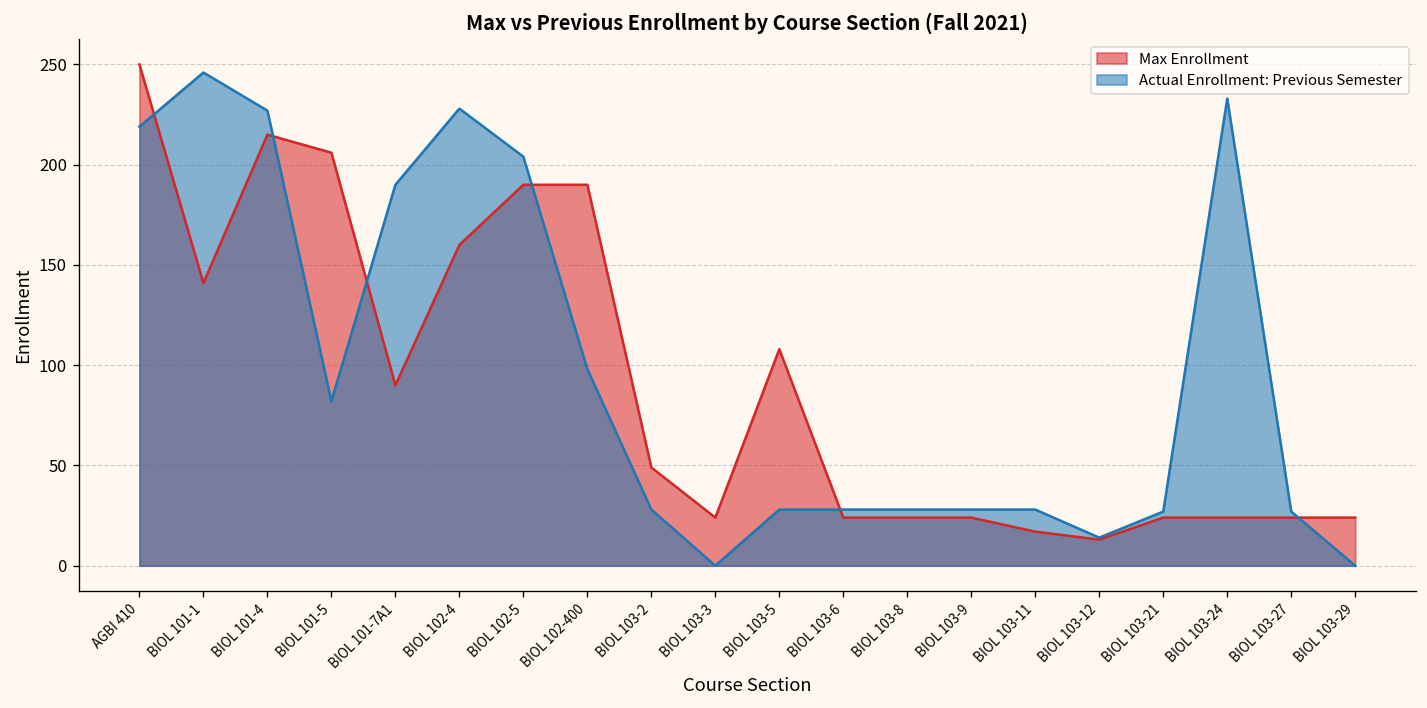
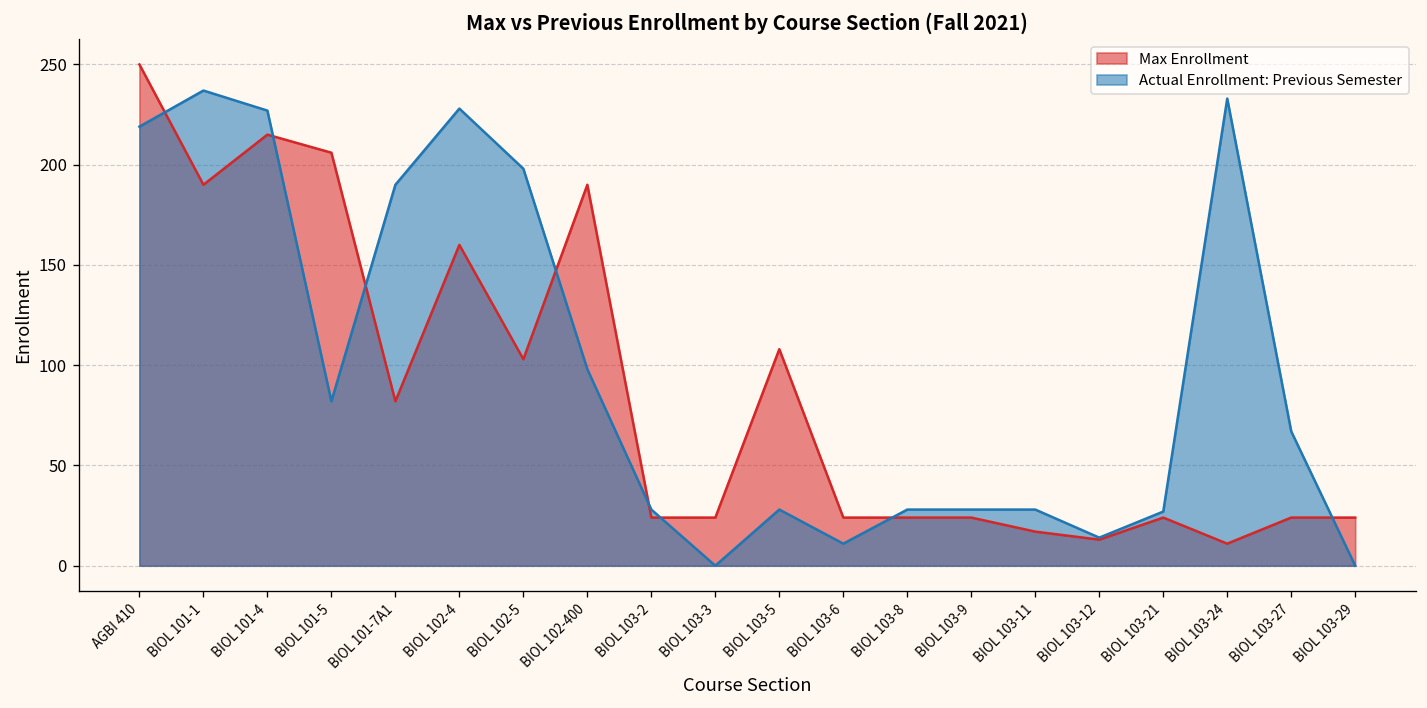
  {
    "Max Enrollment": {
      "AGBI 410": 250,
-     "BIOL 101-1": 141,
+     "BIOL 101-1": 190,
      "BIOL 101-4": 215,
      "BIOL 101-5": 206,
-     "BIOL 101-7A1": 90,
+     "BIOL 101-7A1": 82,
      "BIOL 102-4": 160,
-     "BIOL 102-5": 190,
+     "BIOL 102-5": 103,
      "BIOL 102-400": 190,
-     "BIOL 103-2": 49,
+     "BIOL 103-2": 24,
      "BIOL 103-3": 24,
      "BIOL 103-5": 108,
      "BIOL 103-6": 24,
      "BIOL 103-8": 24,
      "BIOL 103-9": 24,
      "BIOL 103-11": 17,
      "BIOL 103-21": 24,
-     "BIOL 103-24": 24,
+     "BIOL 103-24": 11,
      "BIOL 103-27": 24,
      "BIOL 103-29": 24
    },
    "Actual Enrollment: Previous Semester": {
      "AGBI 410": 219,
-     "BIOL 101-1": 246,
+     "BIOL 101-1": 237,
      "BIOL 101-4": 227,
      "BIOL 101-5": 82,
      "BIOL 101-7A1": 190,
      "BIOL 102-4": 228,
-     "BIOL 102-5": 204,
+     "BIOL 102-5": 198,
      "BIOL 102-400": 98,
      "BIOL 103-2": 28,
      "BIOL 103-3": 0,
      "BIOL 103-5": 28,
-     "BIOL 103-6": 28,
+     "BIOL 103-6": 11,
      "BIOL 103-8": 28,
      "BIOL 103-9": 28,
      "BIOL 103-11": 28,
      "BIOL 103-21": 27,
      "BIOL 103-24": 233,
-     "BIOL 103-27": 27,
+     "BIOL 103-27": 67,
      "BIOL 103-29": 0
    }
  }
